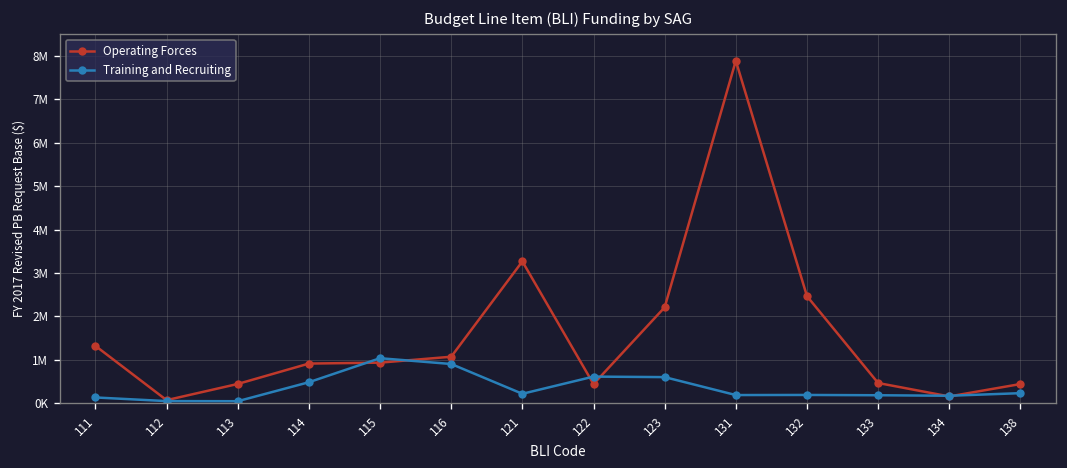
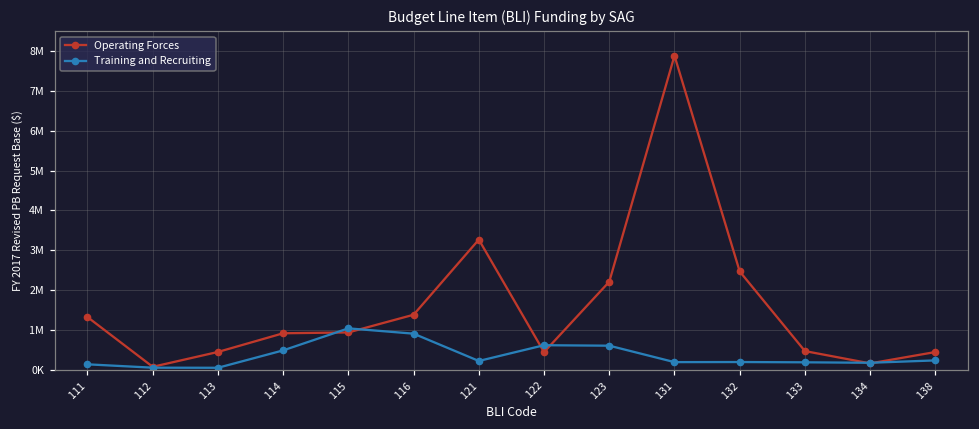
  {
    "Operating Forces": {
      "111": 1300000,
      "113": 400000,
      "114": 900000,
      "115": 900000,
-     "116": 1100000,
+     "116": 1400000,
      "121": 3300000,
      "122": 400000,
      "123": 2200000,
      "131": 7900000,
      "132": 2500000,
      "133": 500000,
      "138": 400000
    },
    "Training and Recruiting": {
      "111": 100000,
      "113": 0,
      "114": 500000,
      "115": 1000000,
      "116": 900000,
      "121": 200000,
      "122": 600000,
      "123": 600000,
      "131": 200000,
      "132": 200000,
      "133": 200000,
      "138": 200000
    }
  }
